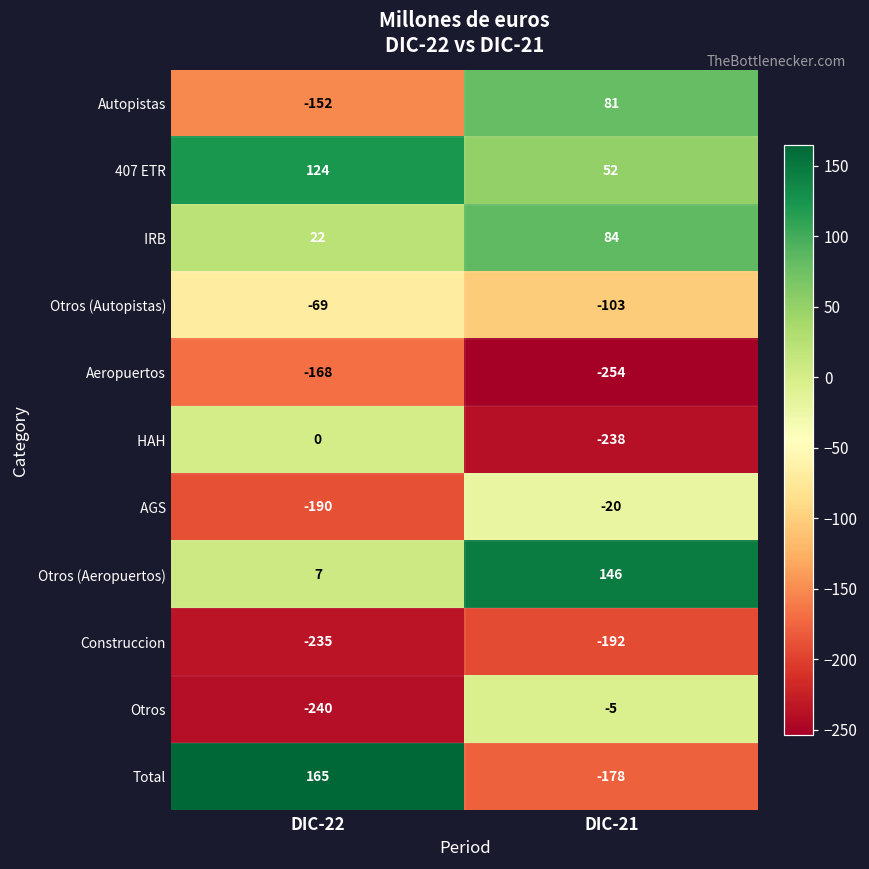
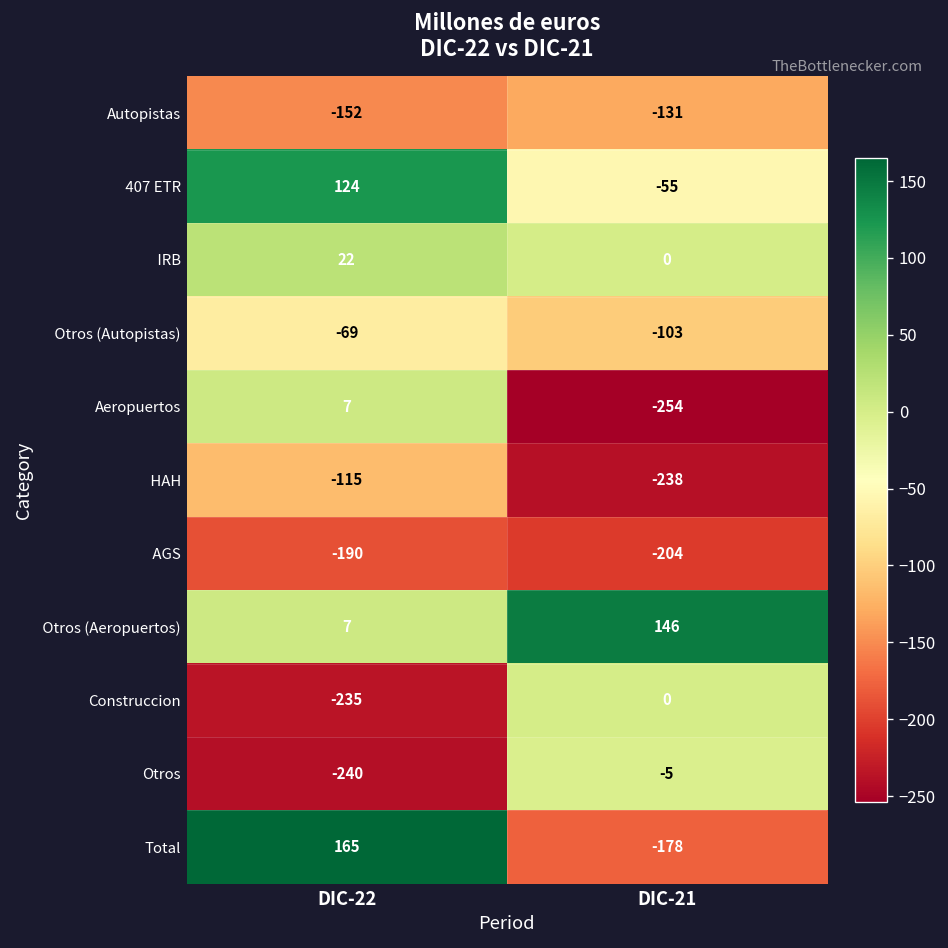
  {
    "Autopistas": {
      "DIC-22": -152,
-     "DIC-21": 81
+     "DIC-21": -131
    },
    "407 ETR": {
      "DIC-22": 124,
-     "DIC-21": 52
+     "DIC-21": -55
    },
    "IRB": {
      "DIC-22": 22,
-     "DIC-21": 84
+     "DIC-21": 0
    },
    "Otros (Autopistas)": {
      "DIC-22": -69,
      "DIC-21": -103
    },
    "Aeropuertos": {
-     "DIC-22": -168,
+     "DIC-22": 7,
      "DIC-21": -254
    },
    "HAH": {
-     "DIC-22": 0,
+     "DIC-22": -115,
      "DIC-21": -238
    },
    "AGS": {
      "DIC-22": -190,
-     "DIC-21": -20
+     "DIC-21": -204
    },
    "Otros (Aeropuertos)": {
      "DIC-22": 7,
      "DIC-21": 146
    },
    "Construccion": {
      "DIC-22": -235,
-     "DIC-21": -192
+     "DIC-21": 0
    },
    "Otros": {
      "DIC-22": -240,
      "DIC-21": -5
    },
    "Total": {
      "DIC-22": 165,
      "DIC-21": -178
    }
  }
